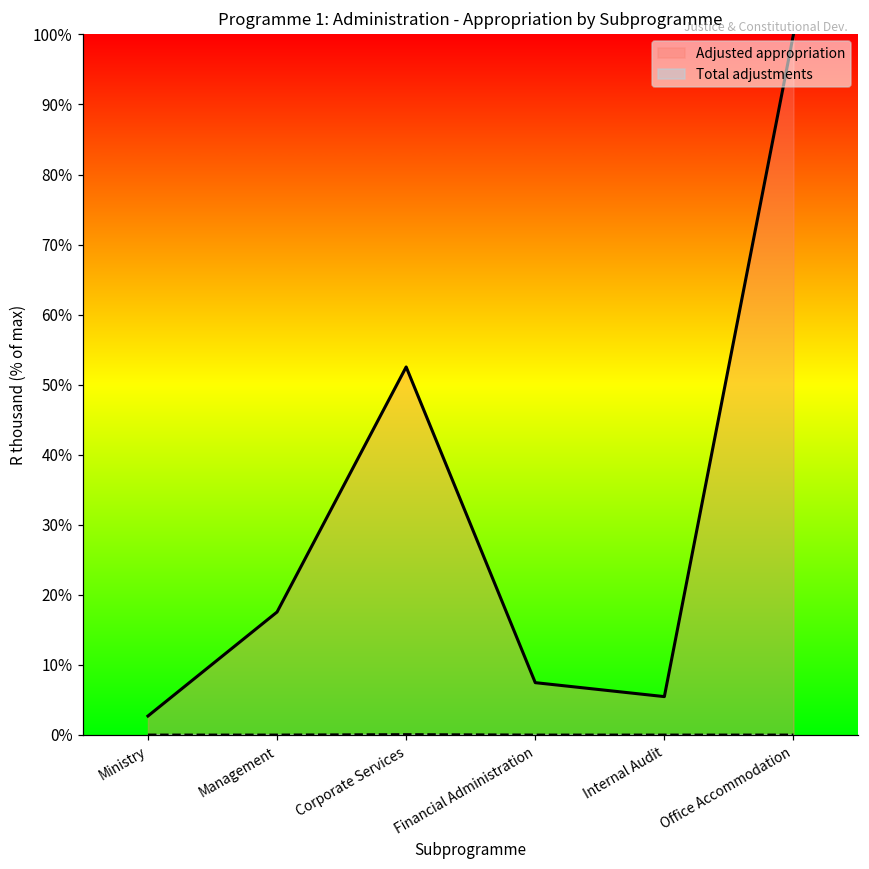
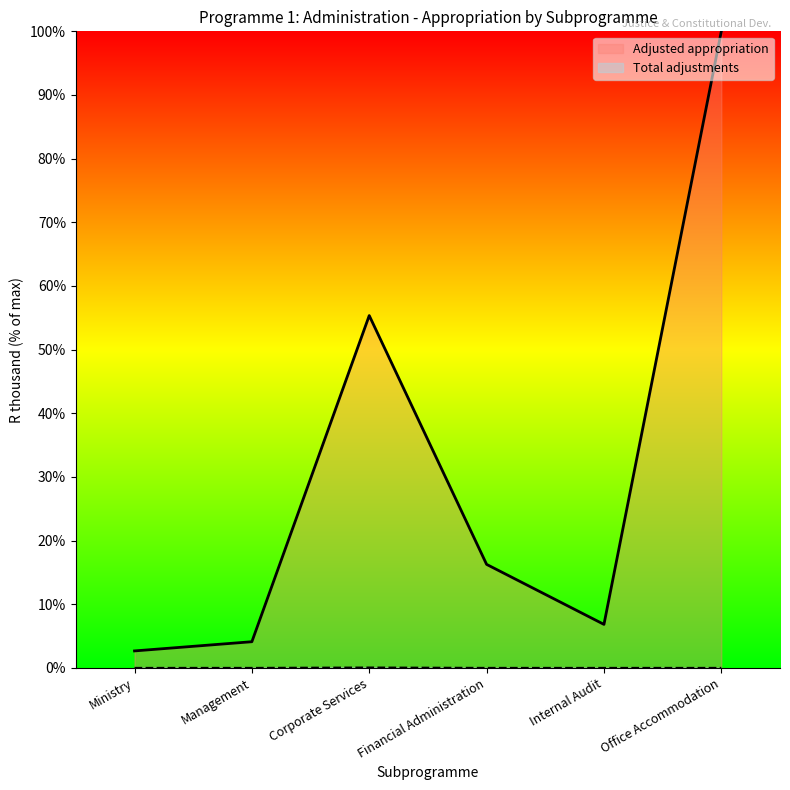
  {
    "Adjusted appropriation": {
      "Ministry": "3%",
-     "Management": "18%",
-     "Corporate Services": "53%",
-     "Financial Administration": "7%",
-     "Internal Audit": "5%",
+     "Management": "4%",
+     "Corporate Services": "55%",
+     "Financial Administration": "16%",
+     "Internal Audit": "7%",
      "Office Accommodation": "100%"
    },
    "Total adjustments": {
      "Ministry": "0%",
      "Management": "0%",
      "Corporate Services": "0%",
      "Financial Administration": "0%",
      "Internal Audit": "0%",
      "Office Accommodation": "0%"
    }
  }
